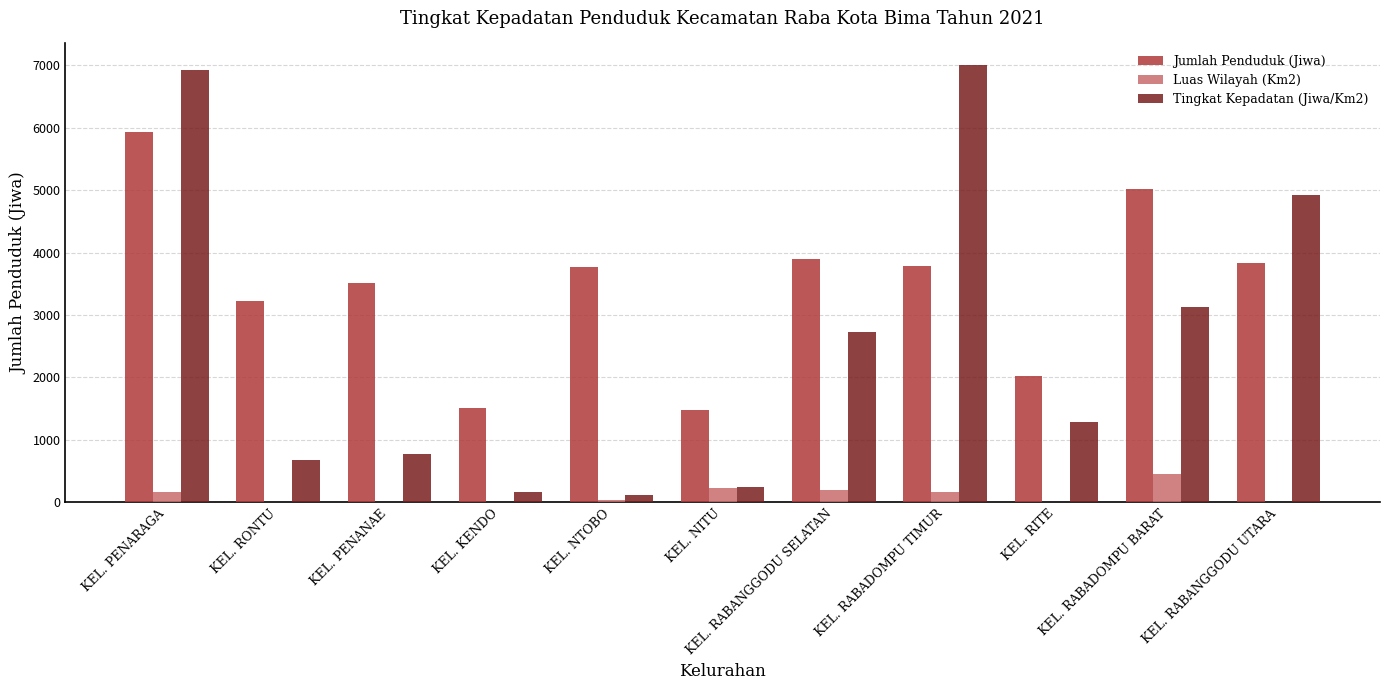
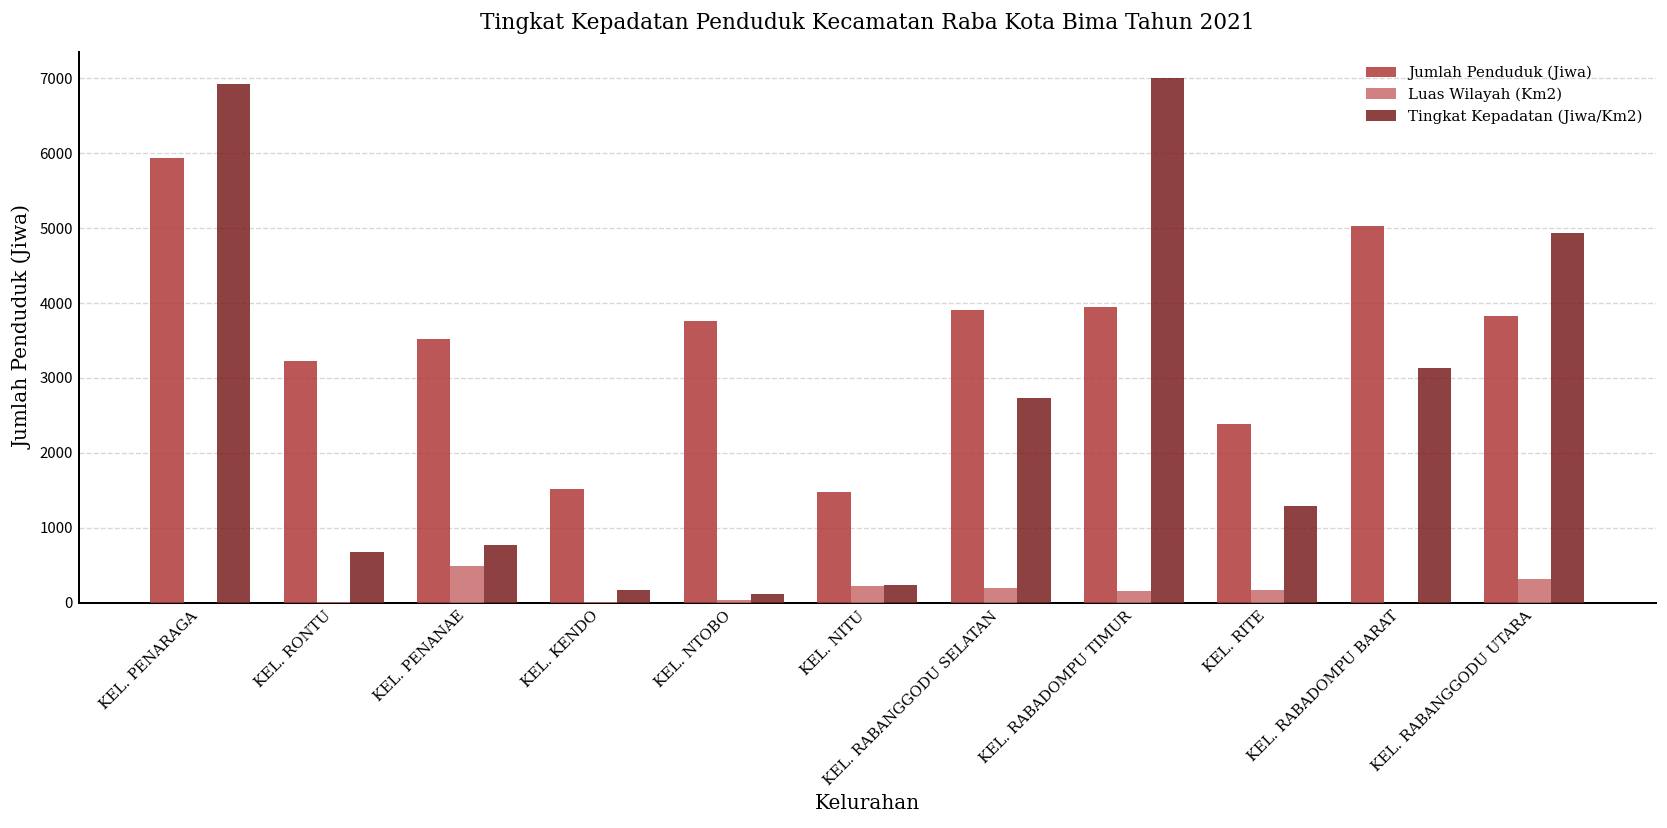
  {
    "Jumlah Penduduk (Jiwa)": {
      "KEL. PENARAGA": 5900,
      "KEL. RONTU": 3200,
      "KEL. PENANAE": 3500,
      "KEL. KENDO": 1500,
      "KEL. NTOBO": 3800,
      "KEL. NITU": 1500,
      "KEL. RABANGGODU SELATAN": 3900,
-     "KEL. RABADOMPU TIMUR": 3800,
-     "KEL. RITE": 2000,
+     "KEL. RABADOMPU TIMUR": 3900,
+     "KEL. RITE": 2400,
      "KEL. RABADOMPU BARAT": 5000,
      "KEL. RABANGGODU UTARA": 3800
    },
    "Luas Wilayah (Km2)": {
-     "KEL. PENARAGA": 200,
-     "KEL. PENANAE": 0,
+     "KEL. PENARAGA": 0,
+     "KEL. PENANAE": 500,
      "KEL. NITU": 200,
      "KEL. RABANGGODU SELATAN": 200,
      "KEL. RABADOMPU TIMUR": 200,
-     "KEL. RITE": 0,
-     "KEL. RABADOMPU BARAT": 500,
-     "KEL. RABANGGODU UTARA": 0
+     "KEL. RITE": 200,
+     "KEL. RABADOMPU BARAT": 0,
+     "KEL. RABANGGODU UTARA": 300
    },
    "Tingkat Kepadatan (Jiwa/Km2)": {
      "KEL. PENARAGA": 6900,
      "KEL. RONTU": 700,
      "KEL. PENANAE": 800,
      "KEL. KENDO": 200,
      "KEL. NTOBO": 100,
      "KEL. NITU": 200,
      "KEL. RABANGGODU SELATAN": 2700,
      "KEL. RABADOMPU TIMUR": 7000,
      "KEL. RITE": 1300,
      "KEL. RABADOMPU BARAT": 3100,
      "KEL. RABANGGODU UTARA": 4900
    }
  }
